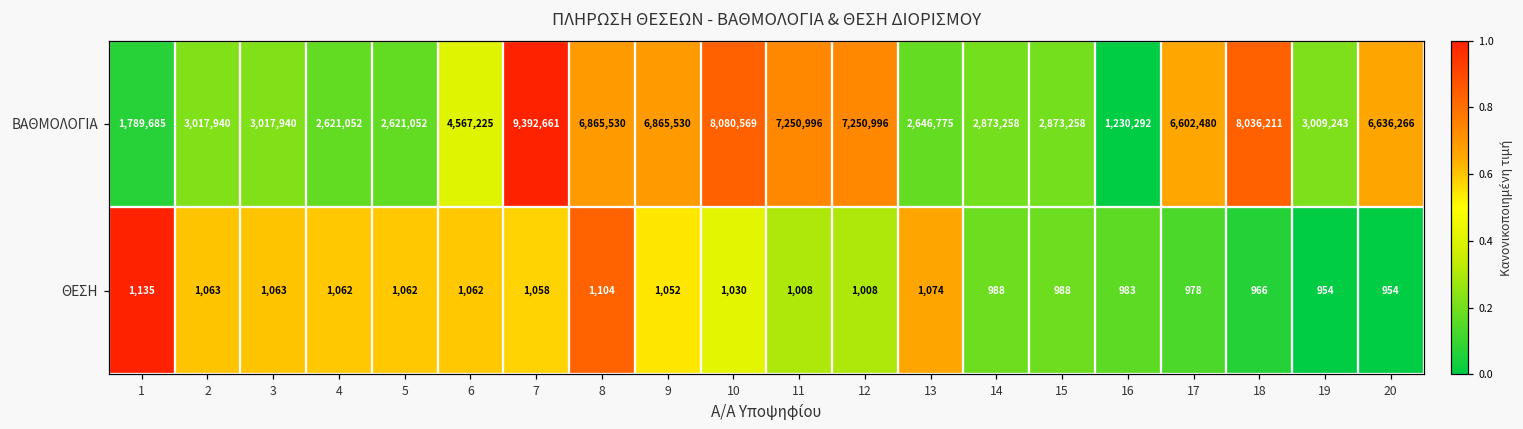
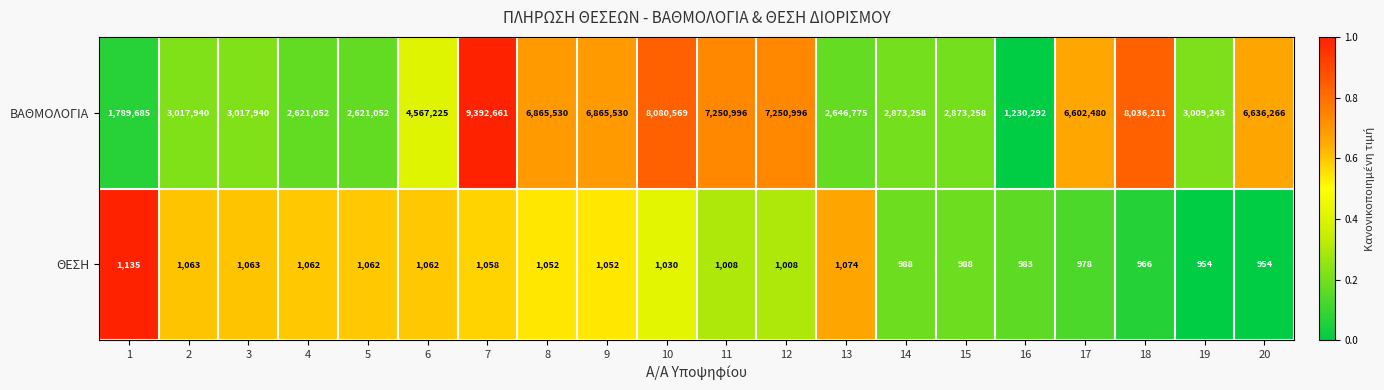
  {
    "ΒΑΘΜΟΛΟΓΙΑ": {
      "1": "1,789,685",
      "2": "3,017,940",
      "3": "3,017,940",
      "4": "2,621,052",
      "5": "2,621,052",
      "6": "4,567,225",
      "7": "9,392,661",
      "8": "6,865,530",
      "9": "6,865,530",
      "10": "8,080,569",
      "11": "7,250,996",
      "12": "7,250,996",
      "13": "2,646,775",
      "14": "2,873,258",
      "15": "2,873,258",
      "16": "1,230,292",
      "17": "6,602,480",
      "18": "8,036,211",
      "19": "3,009,243",
      "20": "6,636,266"
    },
    "ΘΕΣΗ": {
      "1": "1,135",
      "2": "1,063",
      "3": "1,063",
      "4": "1,062",
      "5": "1,062",
      "6": "1,062",
      "7": "1,058",
-     "8": "1,104",
+     "8": "1,052",
      "9": "1,052",
      "10": "1,030",
      "11": "1,008",
      "12": "1,008",
      "13": "1,074",
      "14": "988",
      "15": "988",
      "16": "983",
      "17": "978",
      "18": "966",
      "19": "954",
      "20": "954"
    }
  }
